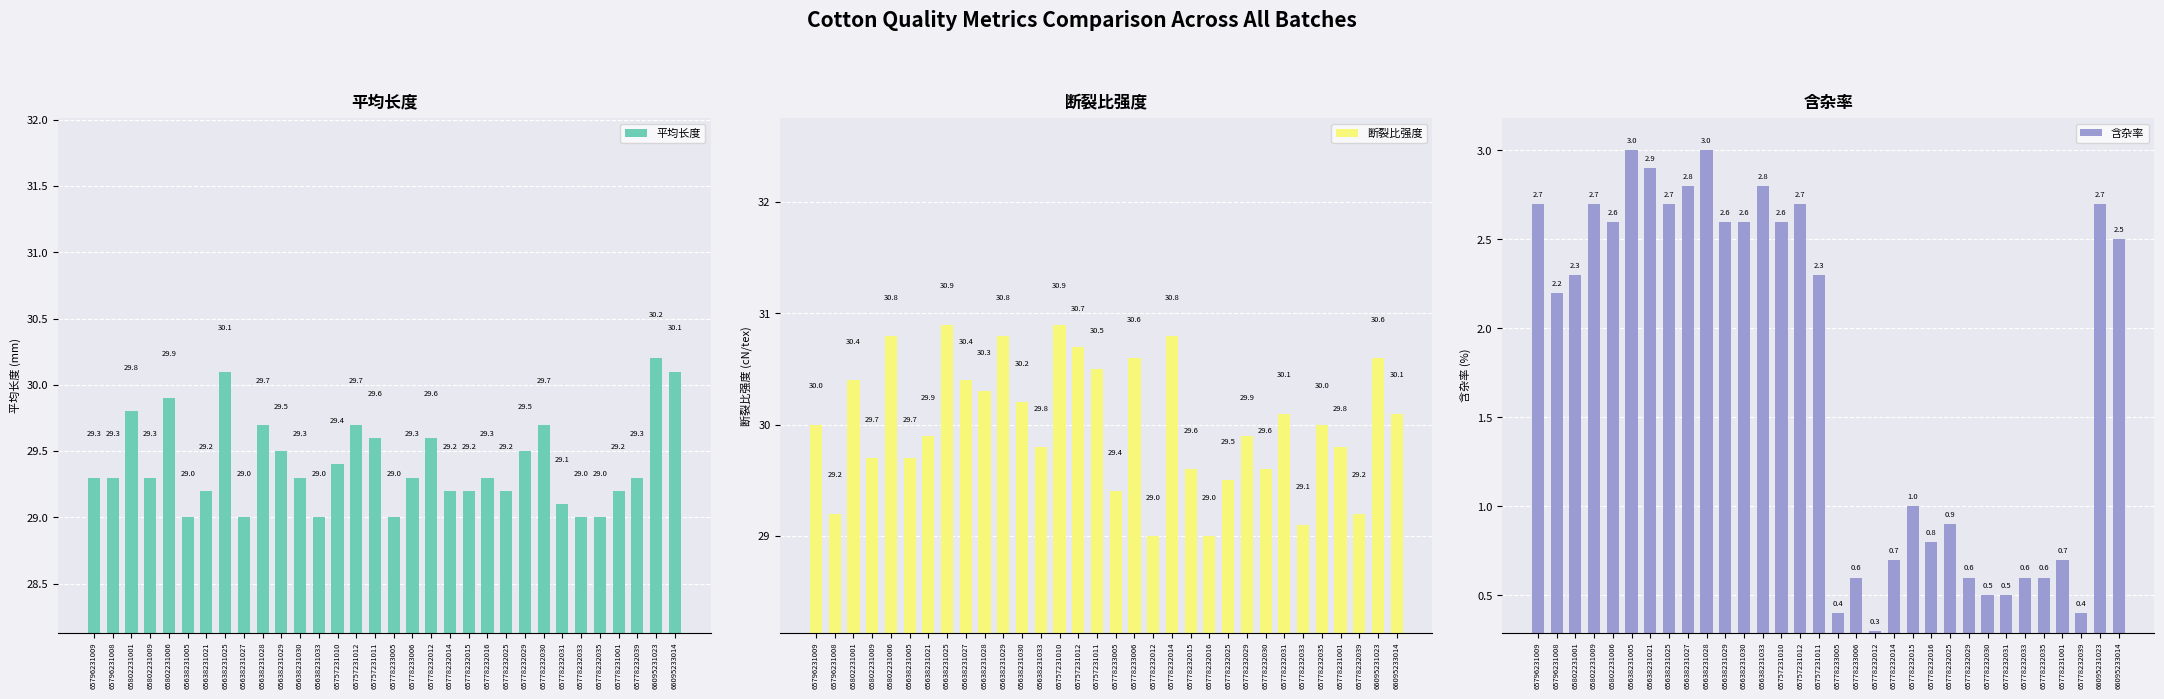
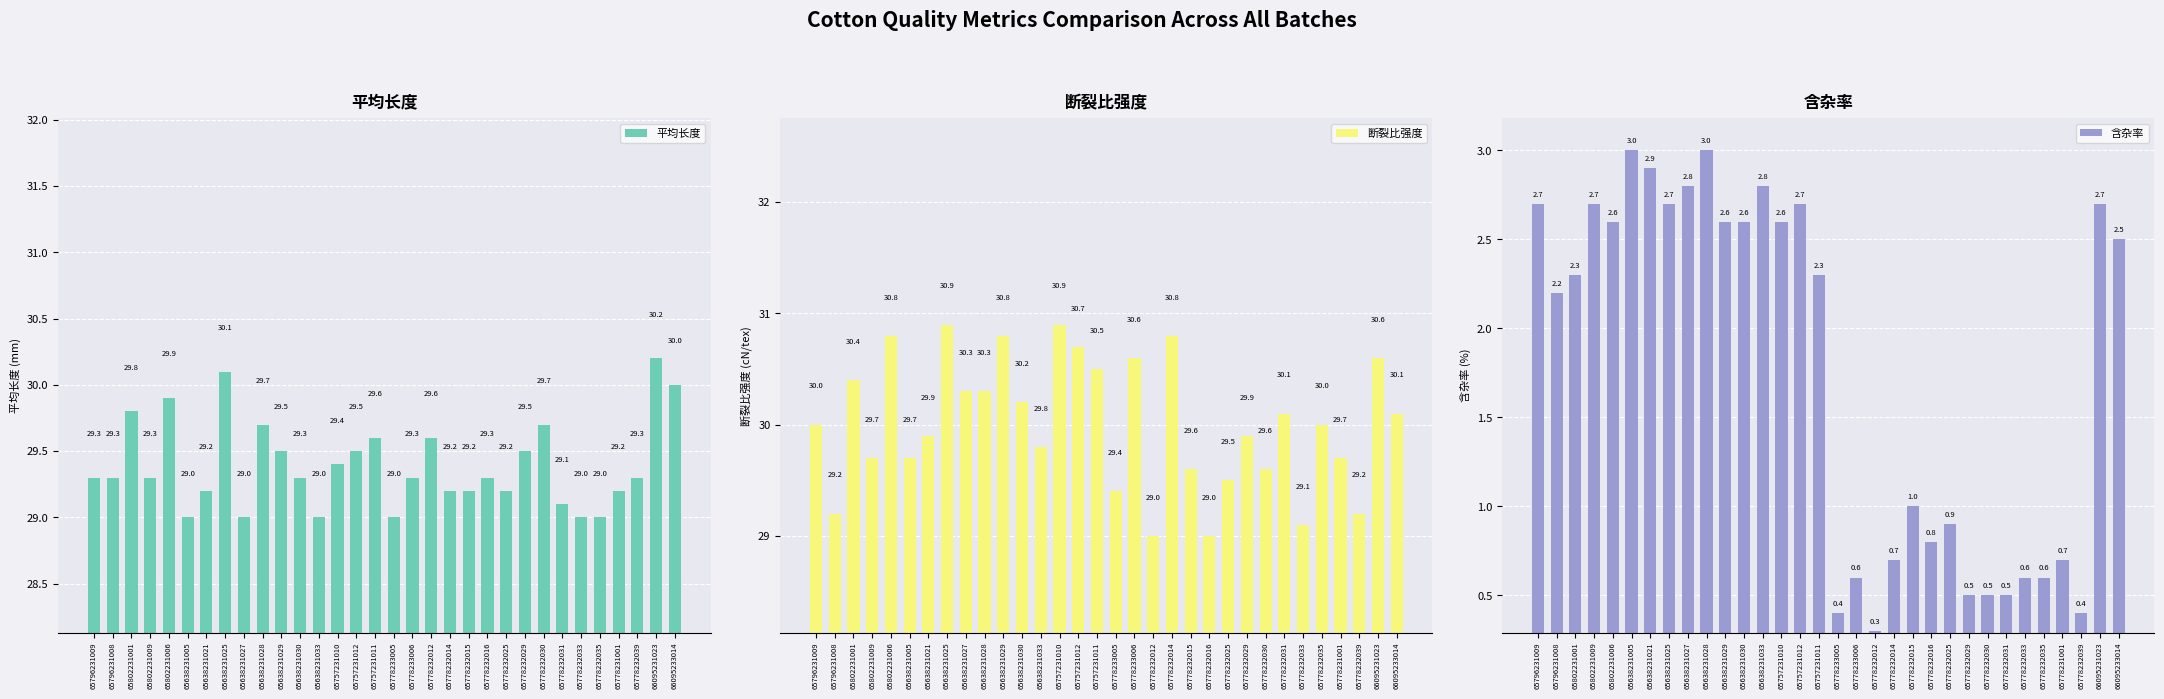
  {
    "平均长度": {
-     "65757231012": 29.7,
-     "66095233014": 30.1
+     "65757231012": 29.5,
+     "66095233014": 30.0
    },
    "断裂比强度": {
-     "65638231027": 30.4,
-     "65778231001": 29.8
+     "65638231027": 30.3,
+     "65778231001": 29.7
    },
    "含杂率": {
      "65796231009": 2.7,
      "65796231008": 2.2,
      "65802231001": 2.3,
      "65802231009": 2.7,
      "65802231006": 2.6,
      "65638231005": 3.0,
      "65638231021": 2.9,
      "65638231025": 2.7,
      "65638231027": 2.8,
      "65638231028": 3.0,
      "65638231029": 2.6,
      "65638231030": 2.6,
      "65638231033": 2.8,
      "65757231010": 2.6,
      "65757231012": 2.7,
      "65757231011": 2.3,
      "65778233005": 0.4,
      "65778233006": 0.6,
      "65778232012": 0.3,
      "65778232014": 0.7,
      "65778232015": 1.0,
      "65778232016": 0.8,
      "65778232025": 0.9,
-     "65778232029": 0.6,
+     "65778232029": 0.5,
      "65778232030": 0.5,
      "65778232031": 0.5,
      "65778232033": 0.6,
      "65778232035": 0.6,
      "65778231001": 0.7,
      "65778232039": 0.4,
      "66095231023": 2.7,
      "66095233014": 2.5
    }
  }
